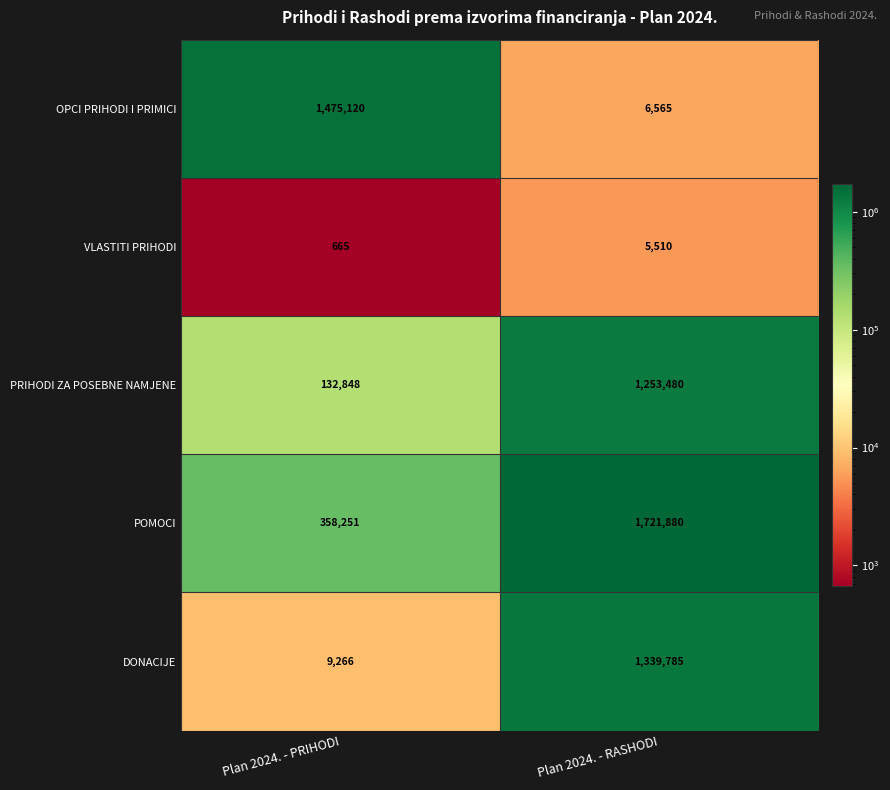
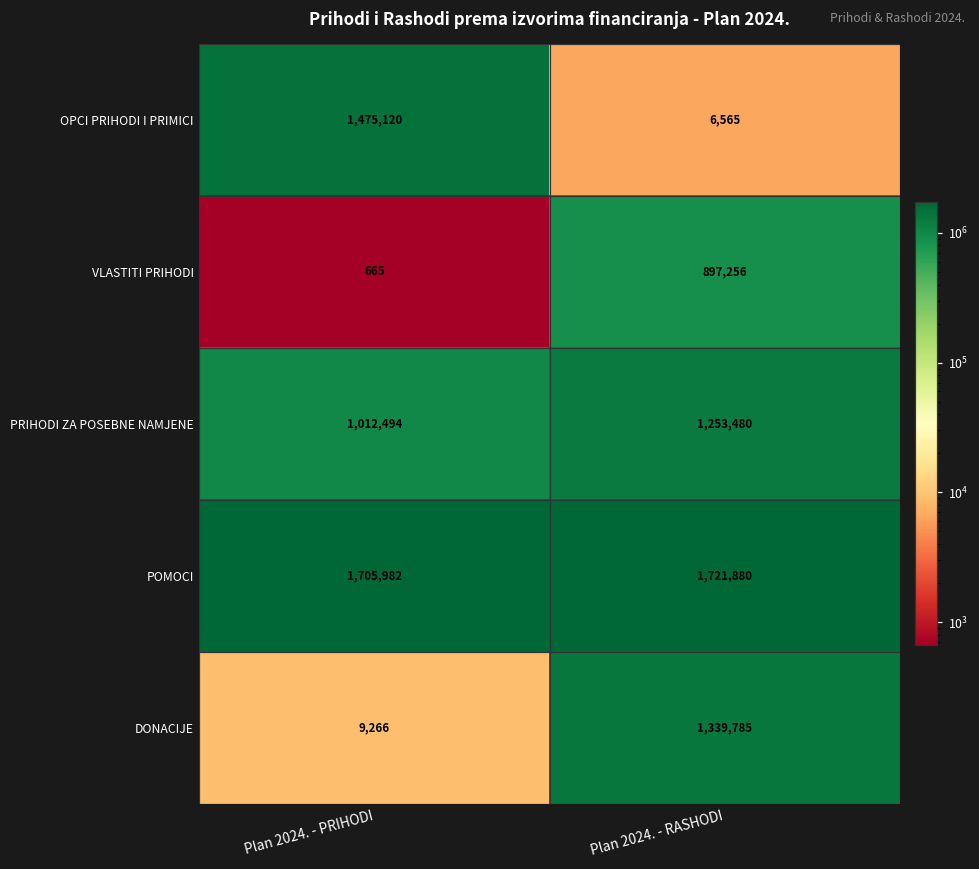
  {
    "OPCI PRIHODI I PRIMICI": {
      "Plan 2024. - PRIHODI": "1,475,120",
      "Plan 2024. - RASHODI": "6,565"
    },
    "VLASTITI PRIHODI": {
      "Plan 2024. - PRIHODI": "665",
-     "Plan 2024. - RASHODI": "5,510"
+     "Plan 2024. - RASHODI": "897,256"
    },
    "PRIHODI ZA POSEBNE NAMJENE": {
-     "Plan 2024. - PRIHODI": "132,848",
+     "Plan 2024. - PRIHODI": "1,012,494",
      "Plan 2024. - RASHODI": "1,253,480"
    },
    "POMOCI": {
-     "Plan 2024. - PRIHODI": "358,251",
+     "Plan 2024. - PRIHODI": "1,705,982",
      "Plan 2024. - RASHODI": "1,721,880"
    },
    "DONACIJE": {
      "Plan 2024. - PRIHODI": "9,266",
      "Plan 2024. - RASHODI": "1,339,785"
    }
  }
